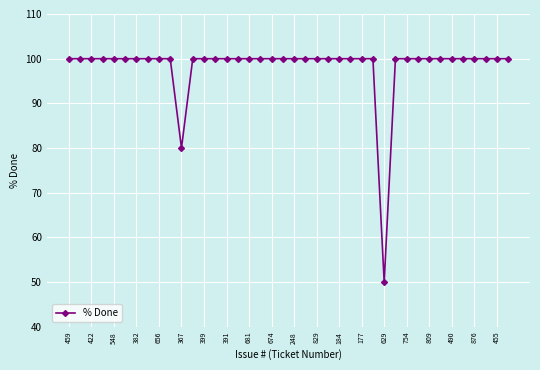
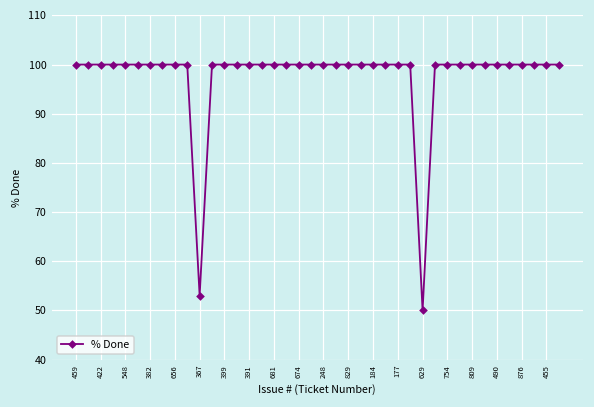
  {
    "459": 100,
    "422": 100,
    "548": 100,
    "382": 100,
    "656": 100,
-   "367": 80,
+   "367": 53,
    "399": 100,
    "391": 100,
    "681": 100,
    "674": 100,
    "248": 100,
    "829": 100,
    "184": 100,
    "177": 100,
    "629": 50,
    "754": 100,
    "809": 100,
    "490": 100,
    "876": 100,
    "455": 100
  }
